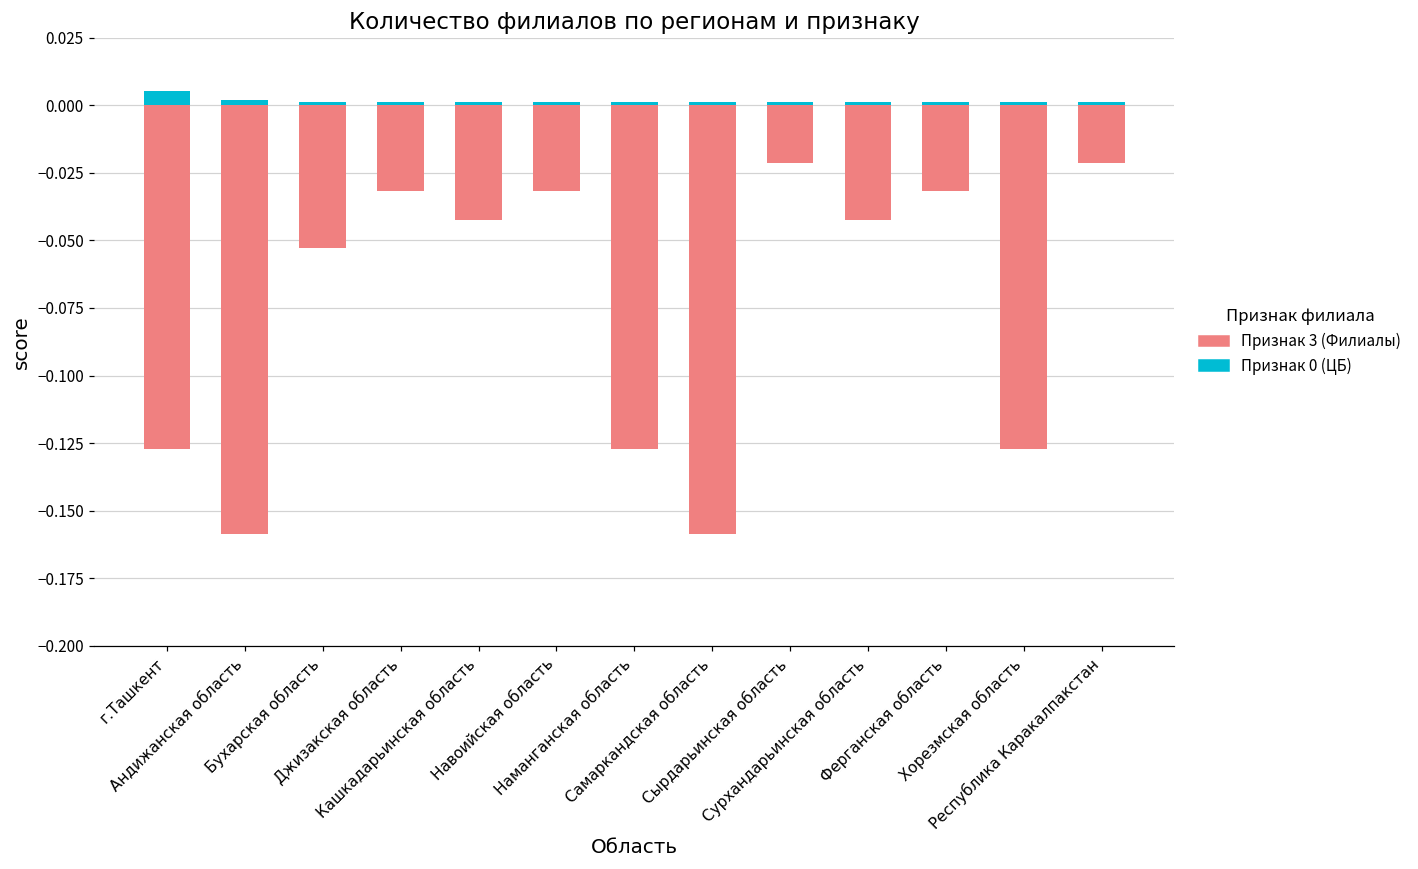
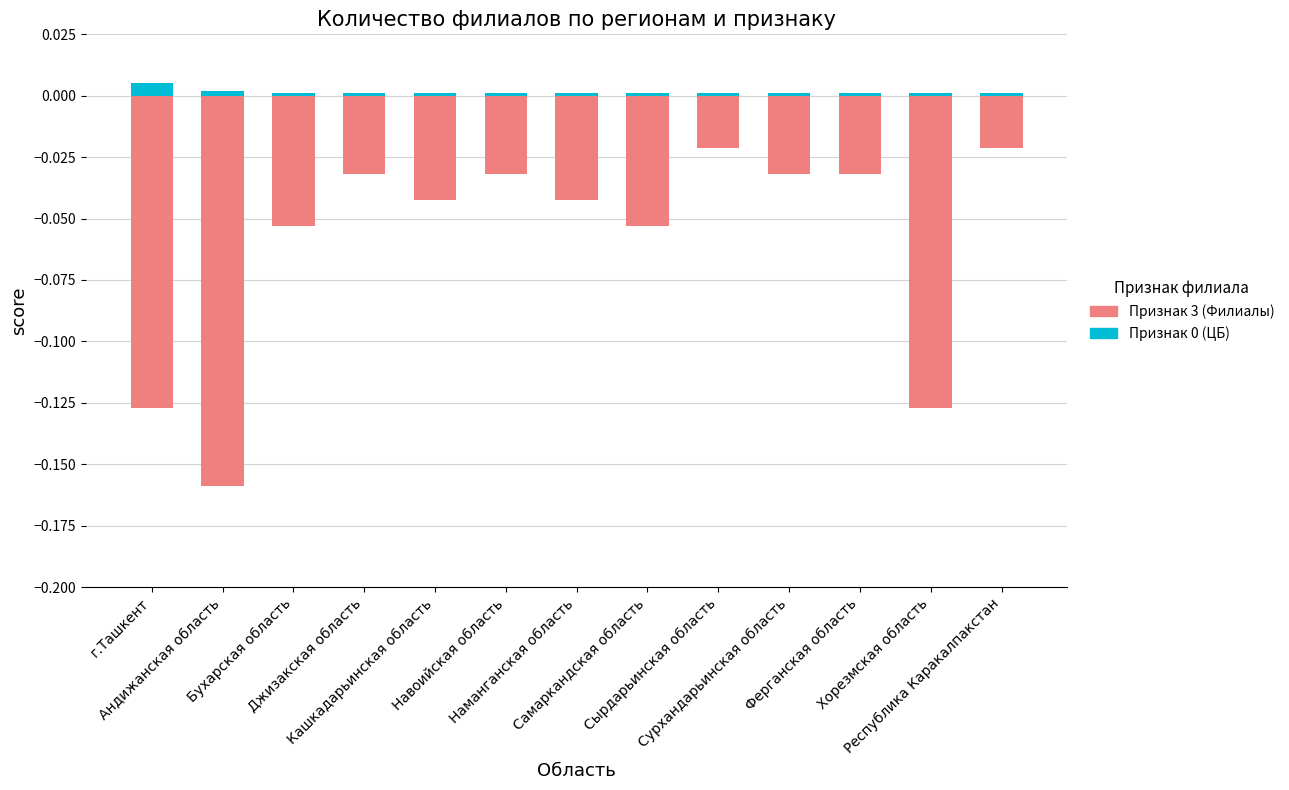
  {
    "Признак 3 (Филиалы)": {
      "г.Ташкент": -0.127,
      "Андижанская область": -0.159,
      "Бухарская область": -0.053,
      "Джизакская область": -0.032,
      "Кашкадарьинская область": -0.042,
      "Навоийская область": -0.032,
-     "Наманганская область": -0.127,
-     "Самаркандская область": -0.159,
+     "Наманганская область": -0.042,
+     "Самаркандская область": -0.053,
      "Сырдарьинская область": -0.021,
-     "Сурхандарьинская область": -0.042,
+     "Сурхандарьинская область": -0.032,
      "Ферганская область": -0.032,
      "Хорезмская область": -0.127,
      "Республика Каракалпакстан": -0.021
    },
    "Признак 0 (ЦБ)": {
      "г.Ташкент": 0.005,
      "Андижанская область": 0.002,
      "Бухарская область": 0.001,
      "Джизакская область": 0.001,
      "Кашкадарьинская область": 0.001,
      "Навоийская область": 0.001,
      "Наманганская область": 0.001,
      "Самаркандская область": 0.001,
      "Сырдарьинская область": 0.001,
      "Сурхандарьинская область": 0.001,
      "Ферганская область": 0.001,
      "Хорезмская область": 0.001,
      "Республика Каракалпакстан": 0.001
    }
  }
